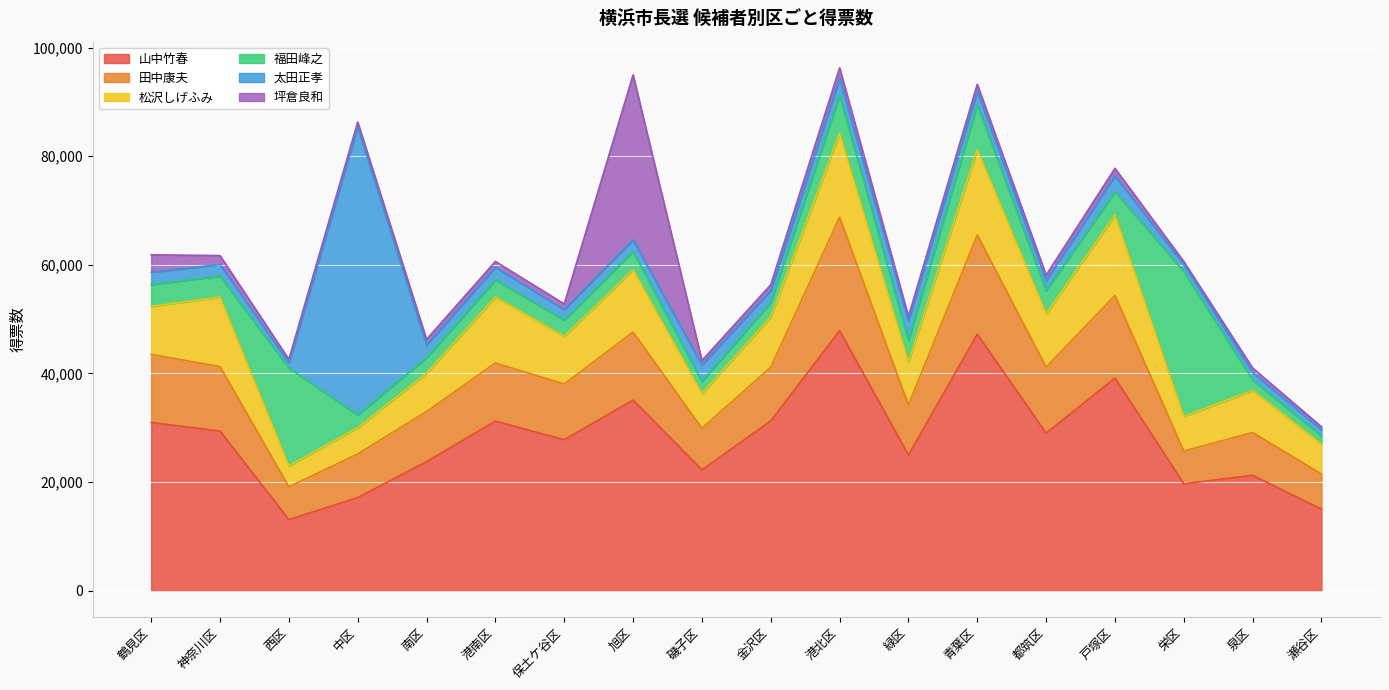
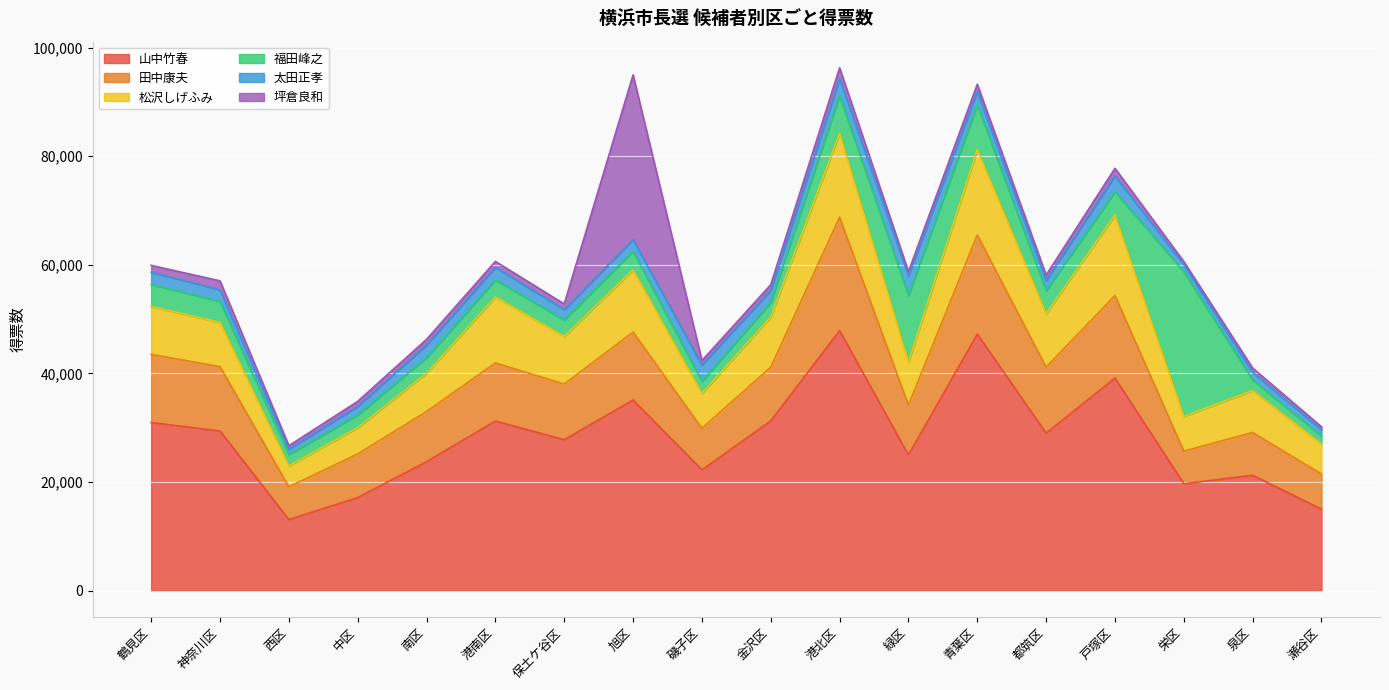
  {
    "松沢しげふみ": {
      "鶴見区": "9,000",
-     "神奈川区": "13,000",
+     "神奈川区": "8,000",
      "西区": "4,000",
      "中区": "5,000",
      "南区": "7,000",
      "港南区": "12,000",
      "保土ケ谷区": "9,000",
      "旭区": "11,000",
      "磯子区": "6,000",
      "金沢区": "9,000",
      "港北区": "15,000",
      "緑区": "8,000",
      "青葉区": "16,000",
      "都筑区": "10,000",
      "戸塚区": "15,000",
      "栄区": "6,000",
      "泉区": "8,000",
      "瀬谷区": "6,000"
    },
    "福田峰之": {
      "鶴見区": "4,000",
      "神奈川区": "4,000",
-     "西区": "18,000",
+     "西区": "2,000",
      "中区": "2,000",
      "南区": "3,000",
      "港南区": "3,000",
      "保土ケ谷区": "3,000",
      "旭区": "3,000",
      "磯子区": "2,000",
      "金沢区": "3,000",
      "港北区": "7,000",
-     "緑区": "4,000",
+     "緑区": "12,000",
      "青葉区": "8,000",
      "都筑区": "4,000",
      "戸塚区": "4,000",
      "栄区": "27,000",
      "泉区": "2,000",
      "瀬谷区": "1,000"
    },
    "太田正孝": {
      "鶴見区": "2,000",
      "神奈川区": "2,000",
      "西区": "1,000",
-     "中区": "53,000",
+     "中区": "2,000",
      "南区": "2,000",
      "港南区": "2,000",
      "保土ケ谷区": "2,000",
      "旭区": "2,000",
      "磯子区": "3,000",
      "金沢区": "2,000",
      "港北区": "3,000",
      "緑区": "4,000",
      "青葉区": "2,000",
      "都筑区": "2,000",
      "戸塚区": "3,000",
      "栄区": "1,000",
      "泉区": "1,000",
      "瀬谷区": "1,000"
    },
    "坪倉良和": {
-     "鶴見区": "3,000",
+     "鶴見区": "1,000",
      "神奈川区": "2,000",
      "西区": "1,000",
      "中区": "1,000",
      "南区": "1,000",
      "港南区": "1,000",
      "保土ケ谷区": "1,000",
      "旭区": "30,000",
      "磯子区": "1,000",
      "金沢区": "1,000",
      "港北区": "2,000",
      "緑区": "1,000",
      "青葉区": "1,000",
      "都筑区": "1,000",
      "戸塚区": "1,000",
      "栄区": "1,000",
      "泉区": "1,000",
      "瀬谷区": "1,000"
    }
  }
